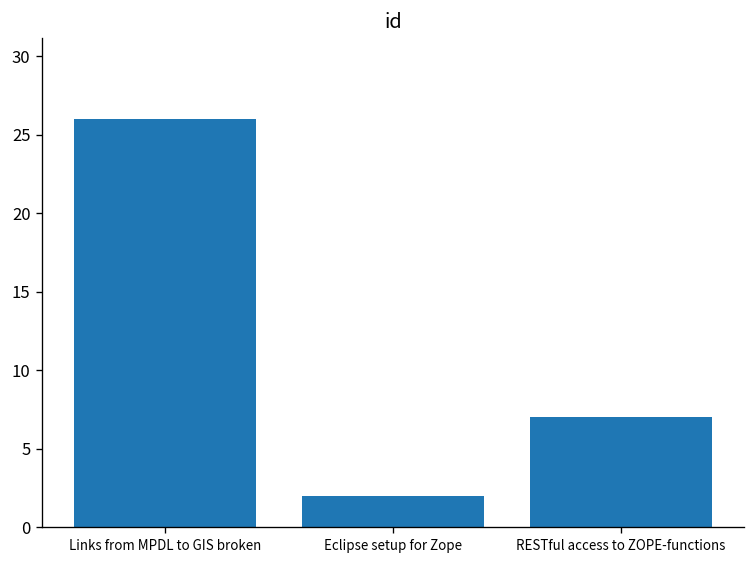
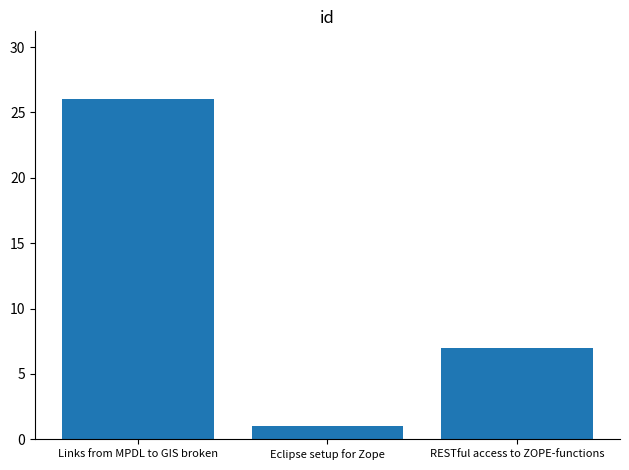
  {
    "Links from MPDL to GIS broken": 26,
-   "Eclipse setup for Zope": 2,
+   "Eclipse setup for Zope": 1,
    "RESTful access to ZOPE-functions": 7
  }
